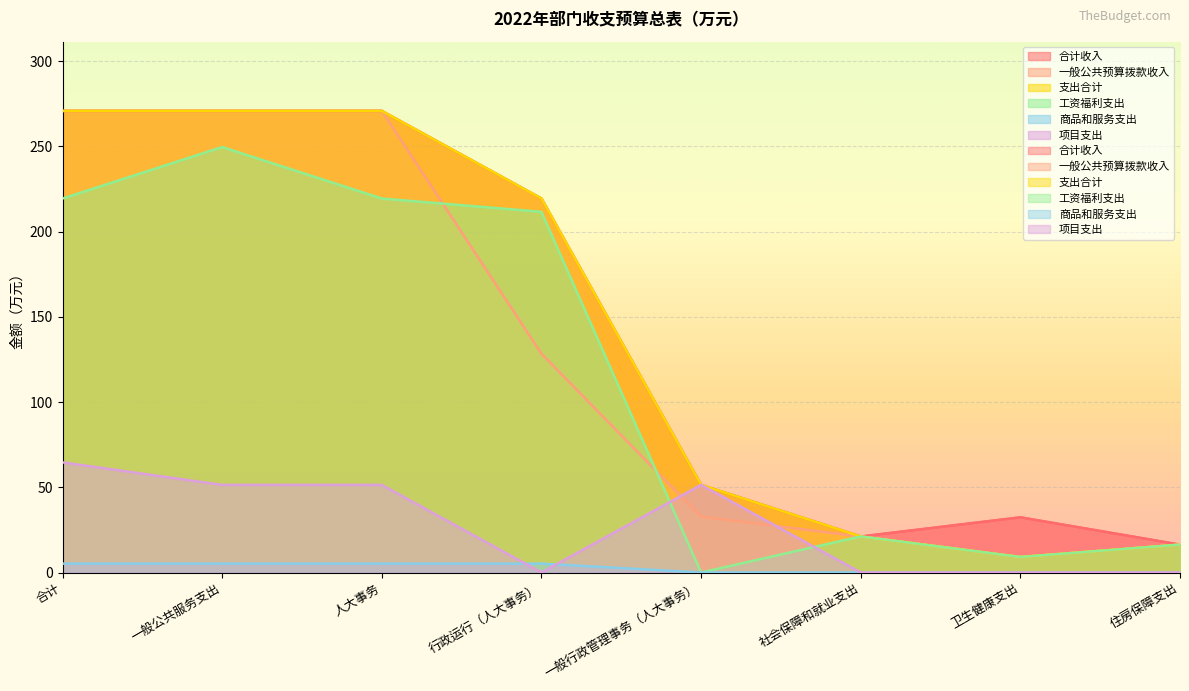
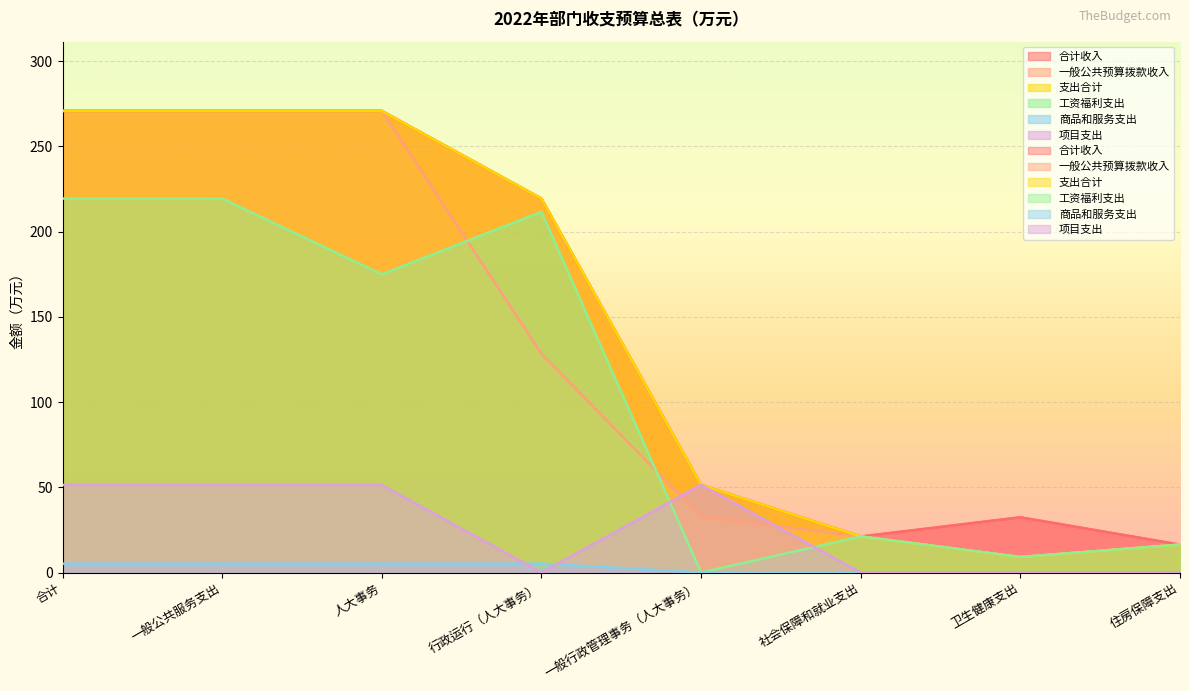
  {
    "工资福利支出": {
      "合计": 219,
-     "一般公共服务支出": 250,
-     "人大事务": 219,
+     "一般公共服务支出": 219,
+     "人大事务": 175,
      "行政运行（人大事务）": 212
    },
    "商品和服务支出": {
      "合计": 5,
      "一般公共服务支出": 5,
      "人大事务": 5,
      "行政运行（人大事务）": 5
    },
    "项目支出": {
-     "合计": 65,
+     "合计": 51,
      "一般公共服务支出": 51,
      "人大事务": 51,
      "行政运行（人大事务）": 0
    }
  }
